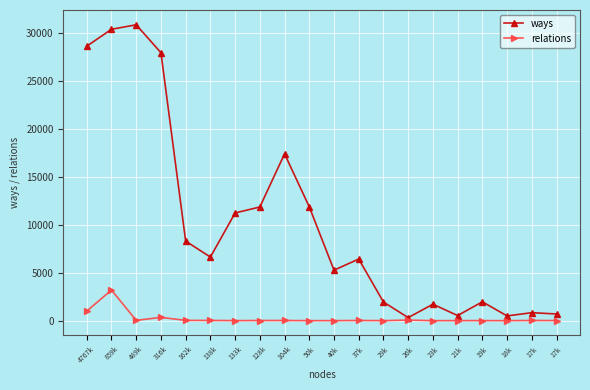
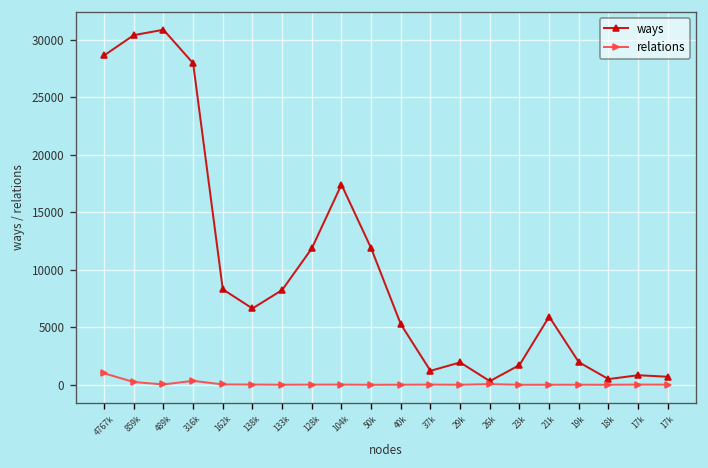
  {
    "ways": {
      "4767k": 29000,
      "859k": 30000,
      "489k": 31000,
      "316k": 28000,
      "162k": 8000,
      "138k": 7000,
-     "133k": 11000,
+     "133k": 8000,
      "128k": 12000,
      "104k": 17000,
      "50k": 12000,
      "40k": 5000,
-     "37k": 6000,
+     "37k": 1000,
      "29k": 2000,
      "23k": 2000,
-     "21k": 1000,
+     "21k": 6000,
      "19k": 2000,
      "18k": 0
    },
    "relations": {
      "4767k": 1000,
-     "859k": 3000,
+     "859k": 0,
      "489k": 0,
      "316k": 0,
      "162k": 0,
      "138k": 0,
      "133k": 0,
      "128k": 0,
      "104k": 0,
      "50k": 0,
      "40k": 0,
      "37k": 0,
      "29k": 0,
      "23k": 0,
      "21k": 0,
      "19k": 0,
      "18k": 0
    }
  }
